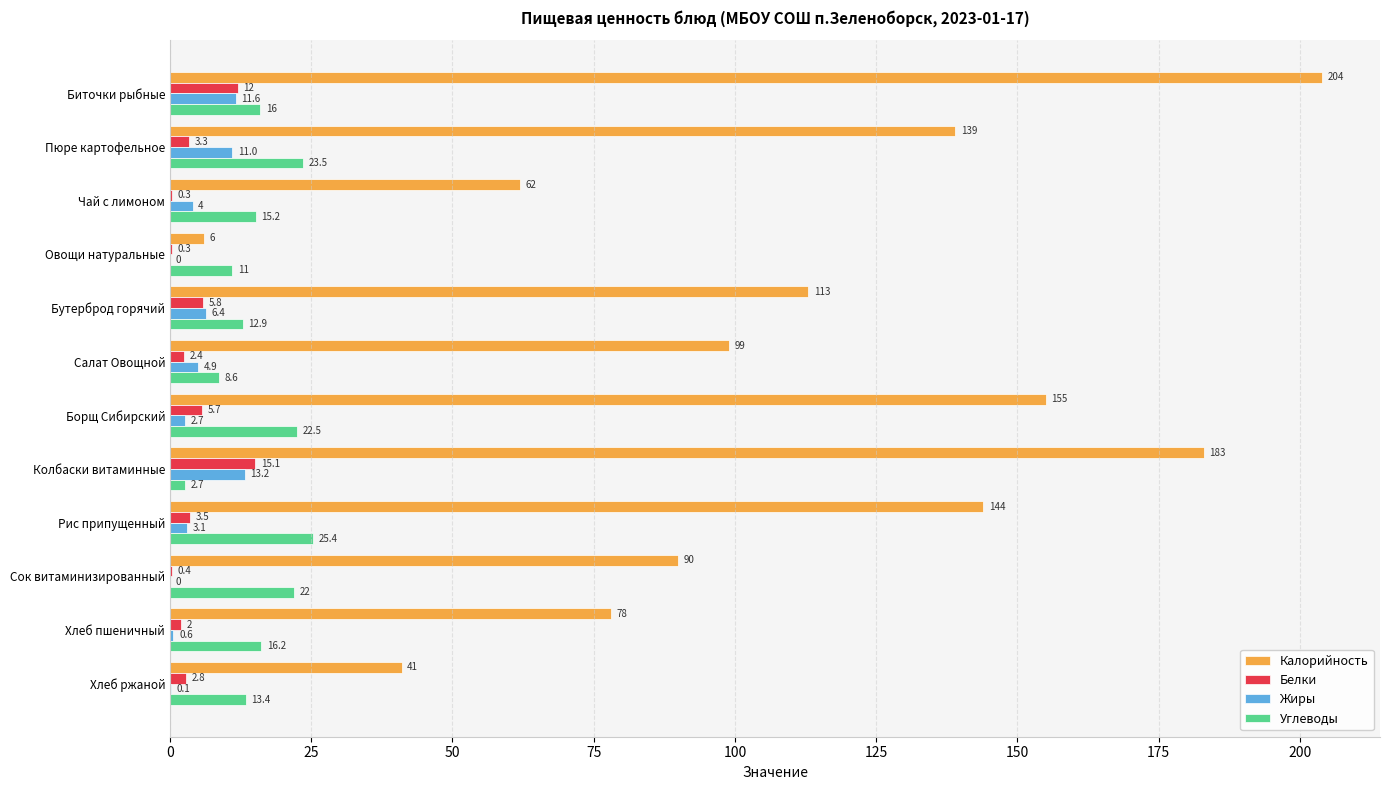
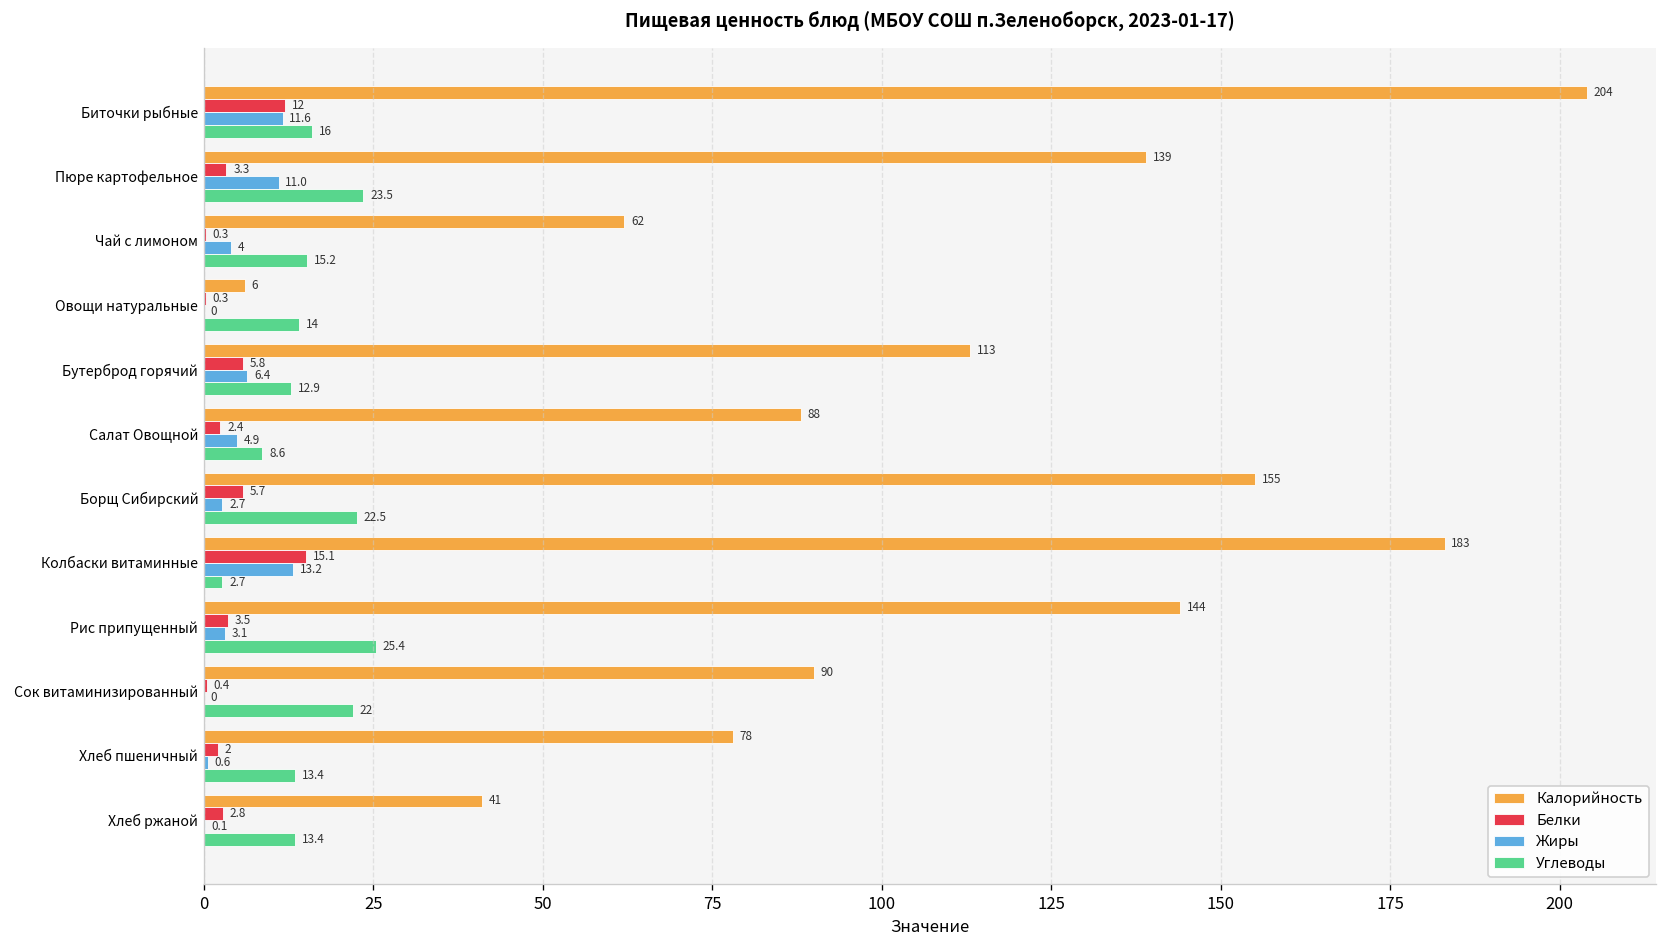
  {
    "Калорийность": {
      "Биточки рыбные": 204,
      "Пюре картофельное": 139,
      "Чай с лимоном": 62,
      "Овощи натуральные": 6,
      "Бутерброд горячий": 113,
-     "Салат Овощной": 99,
+     "Салат Овощной": 88,
      "Борщ Сибирский": 155,
      "Колбаски витаминные": 183,
      "Рис припущенный": 144,
      "Сок витаминизированный": 90,
      "Хлеб пшеничный": 78,
      "Хлеб ржаной": 41
    },
    "Белки": {
      "Биточки рыбные": 12,
      "Пюре картофельное": 3.3,
      "Чай с лимоном": 0.3,
      "Овощи натуральные": 0.3,
      "Бутерброд горячий": 5.8,
      "Салат Овощной": 2.4,
      "Борщ Сибирский": 5.7,
      "Колбаски витаминные": 15.1,
      "Рис припущенный": 3.5,
      "Сок витаминизированный": 0.4,
      "Хлеб пшеничный": 2,
      "Хлеб ржаной": 2.8
    },
    "Жиры": {
      "Биточки рыбные": 11.6,
      "Пюре картофельное": 11.0,
      "Чай с лимоном": 4,
      "Овощи натуральные": 0,
      "Бутерброд горячий": 6.4,
      "Салат Овощной": 4.9,
      "Борщ Сибирский": 2.7,
      "Колбаски витаминные": 13.2,
      "Рис припущенный": 3.1,
      "Сок витаминизированный": 0,
      "Хлеб пшеничный": 0.6,
      "Хлеб ржаной": 0.1
    },
    "Углеводы": {
      "Биточки рыбные": 16,
      "Пюре картофельное": 23.5,
      "Чай с лимоном": 15.2,
-     "Овощи натуральные": 11,
+     "Овощи натуральные": 14,
      "Бутерброд горячий": 12.9,
      "Салат Овощной": 8.6,
      "Борщ Сибирский": 22.5,
      "Колбаски витаминные": 2.7,
      "Рис припущенный": 25.4,
      "Сок витаминизированный": 22,
-     "Хлеб пшеничный": 16.2,
+     "Хлеб пшеничный": 13.4,
      "Хлеб ржаной": 13.4
    }
  }
